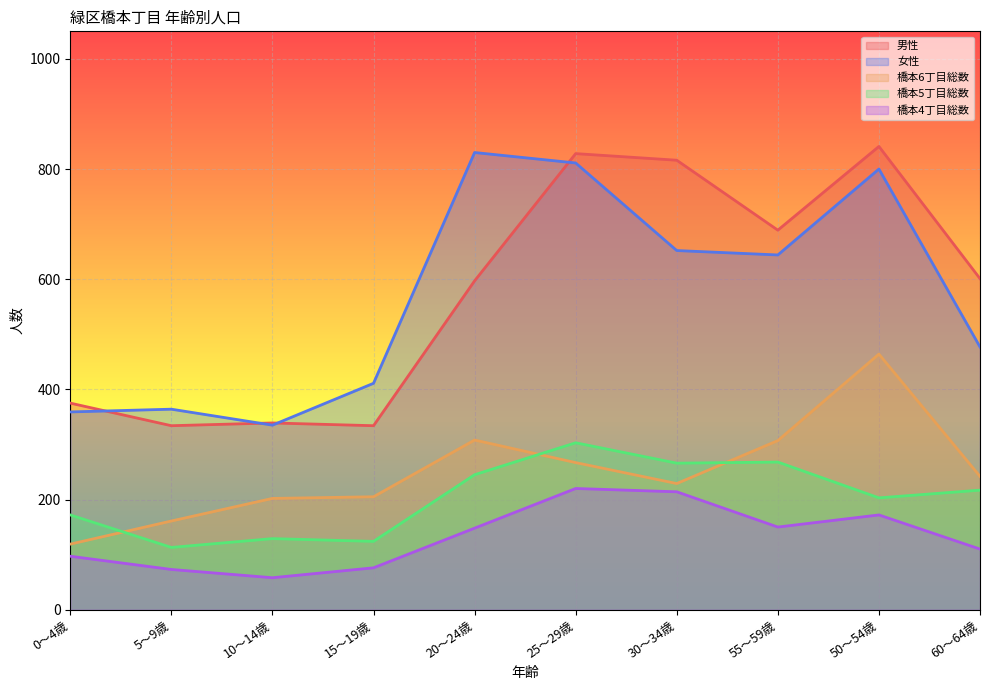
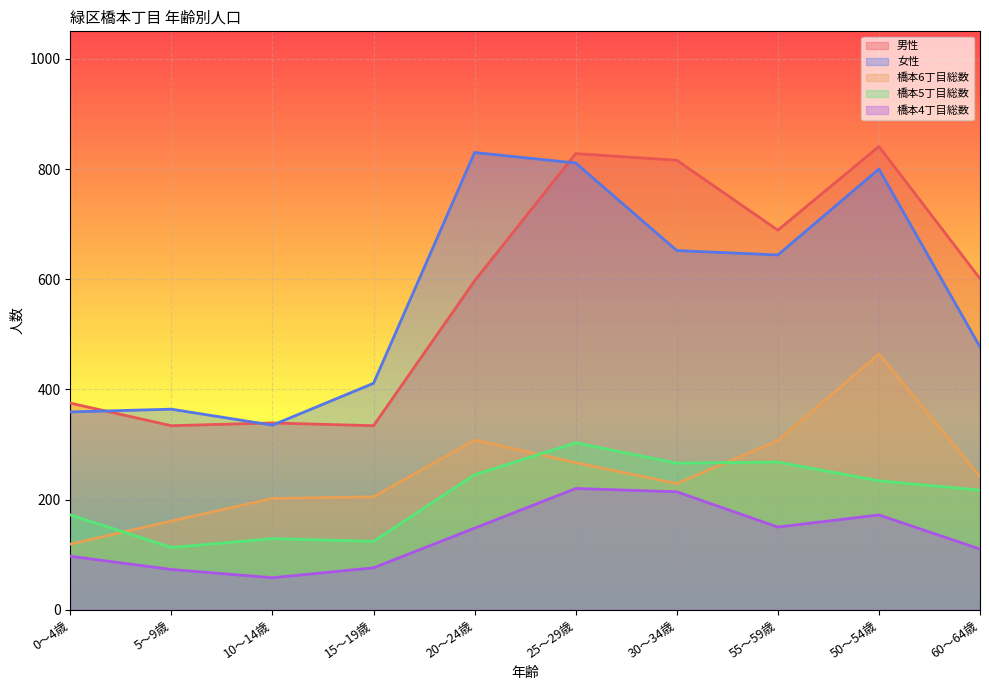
  {
    "橋本5丁目総数": {
      "0～4歳": 170,
      "5～9歳": 110,
      "10～14歳": 130,
      "15～19歳": 120,
      "20～24歳": 250,
      "25～29歳": 300,
      "30～34歳": 270,
      "55～59歳": 270,
-     "50～54歳": 200,
+     "50～54歳": 230,
      "60～64歳": 220
    }
  }
